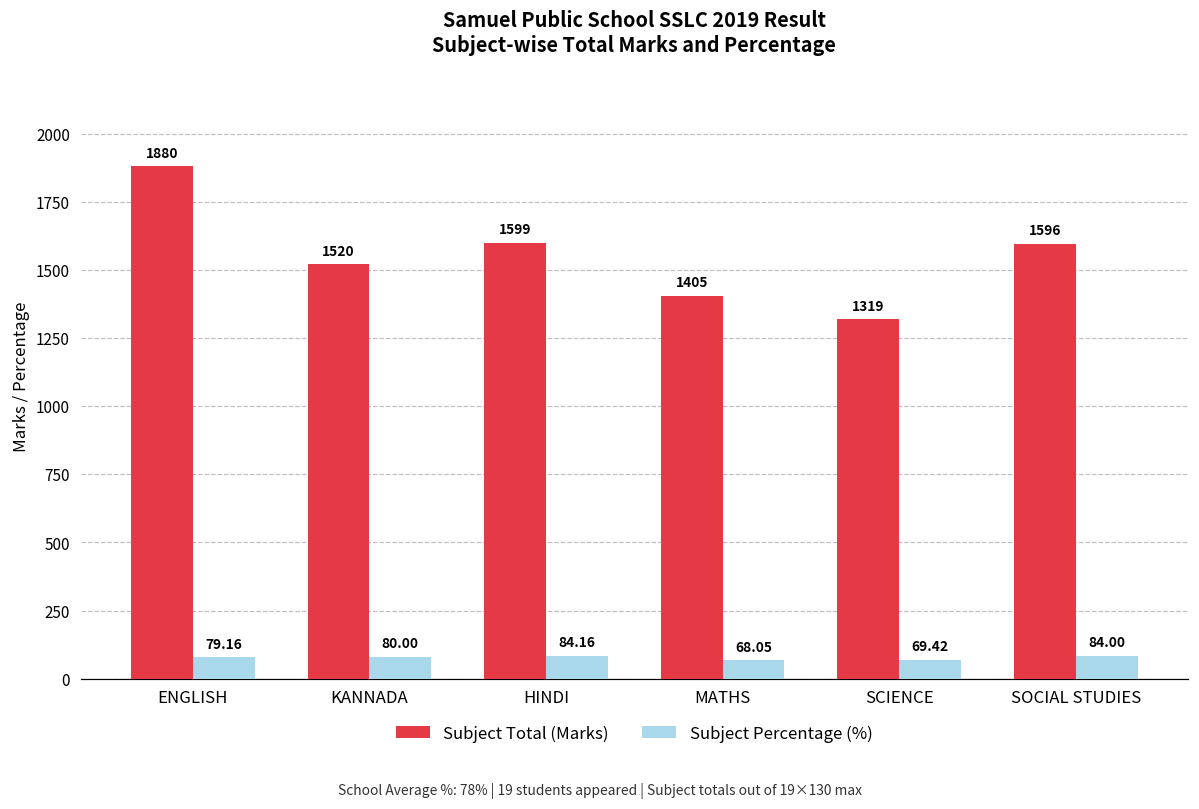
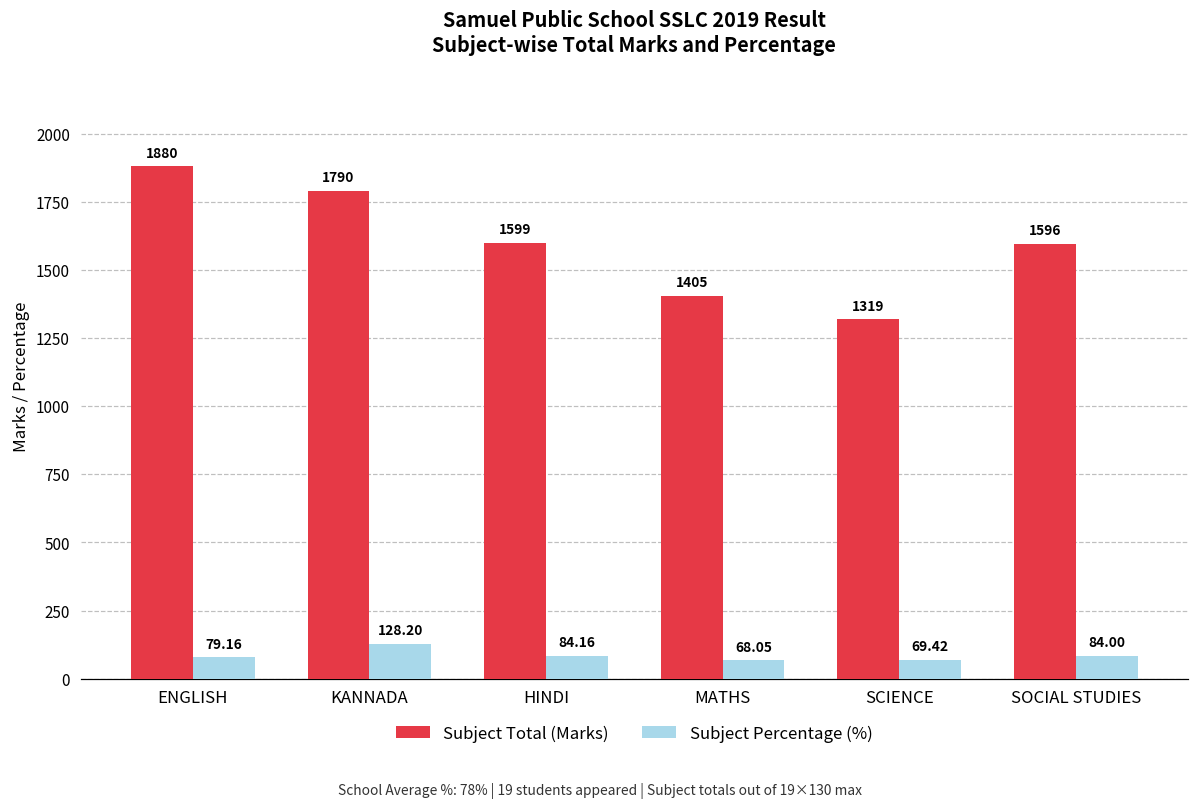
  {
    "Subject Total (Marks)": {
      "ENGLISH": 1880,
-     "KANNADA": 1520,
+     "KANNADA": 1790,
      "HINDI": 1599,
      "MATHS": 1405,
      "SCIENCE": 1319,
      "SOCIAL STUDIES": 1596
    },
    "Subject Percentage (%)": {
      "ENGLISH": 79.16,
-     "KANNADA": 80.00,
+     "KANNADA": 128.20,
      "HINDI": 84.16,
      "MATHS": 68.05,
      "SCIENCE": 69.42,
      "SOCIAL STUDIES": 84.00
    }
  }
